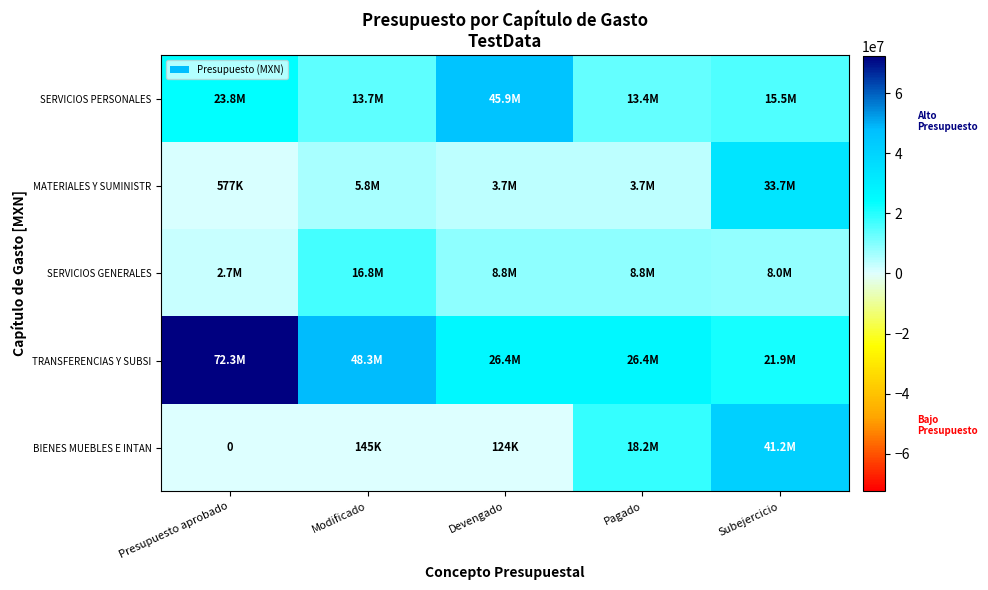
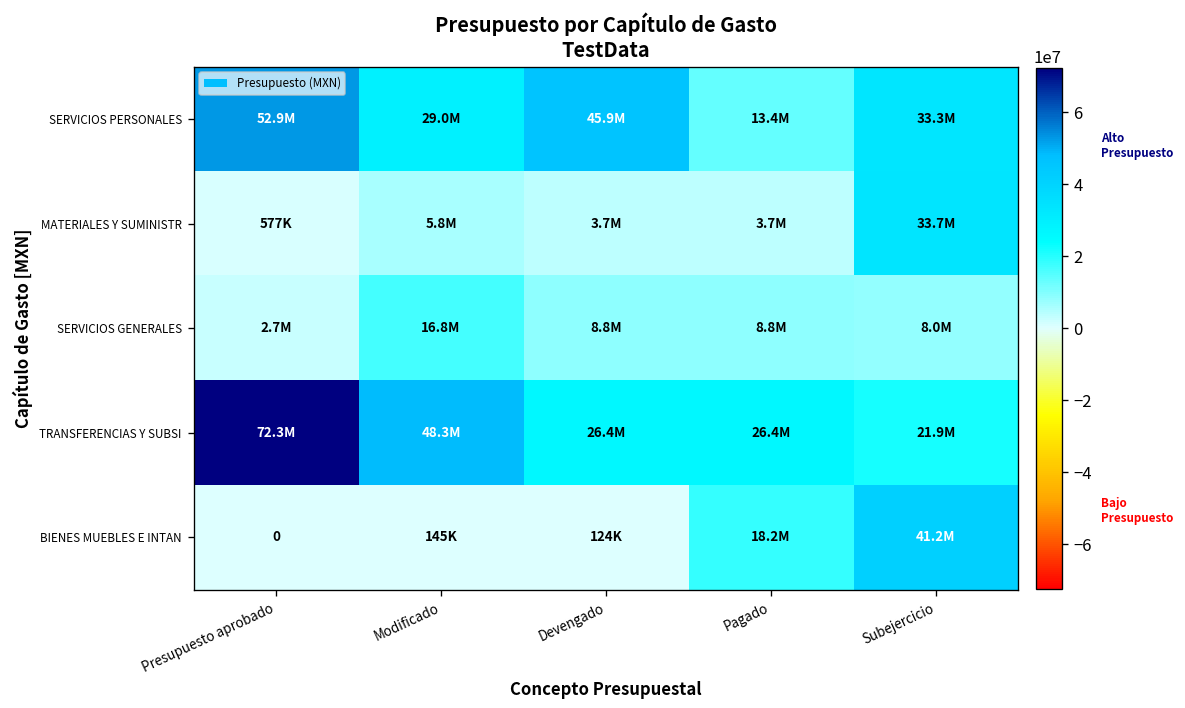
  {
    "SERVICIOS PERSONALES": {
-     "Presupuesto aprobado": "23.8M",
-     "Modificado": "13.7M",
+     "Presupuesto aprobado": "52.9M",
+     "Modificado": "29.0M",
      "Devengado": "45.9M",
      "Pagado": "13.4M",
-     "Subejercicio": "15.5M"
+     "Subejercicio": "33.3M"
    },
    "MATERIALES Y SUMINISTR": {
      "Presupuesto aprobado": "577K",
      "Modificado": "5.8M",
      "Devengado": "3.7M",
      "Pagado": "3.7M",
      "Subejercicio": "33.7M"
    },
    "SERVICIOS GENERALES": {
      "Presupuesto aprobado": "2.7M",
      "Modificado": "16.8M",
      "Devengado": "8.8M",
      "Pagado": "8.8M",
      "Subejercicio": "8.0M"
    },
    "TRANSFERENCIAS Y SUBSI": {
      "Presupuesto aprobado": "72.3M",
      "Modificado": "48.3M",
      "Devengado": "26.4M",
      "Pagado": "26.4M",
      "Subejercicio": "21.9M"
    },
    "BIENES MUEBLES E INTAN": {
      "Presupuesto aprobado": "0",
      "Modificado": "145K",
      "Devengado": "124K",
      "Pagado": "18.2M",
      "Subejercicio": "41.2M"
    }
  }
